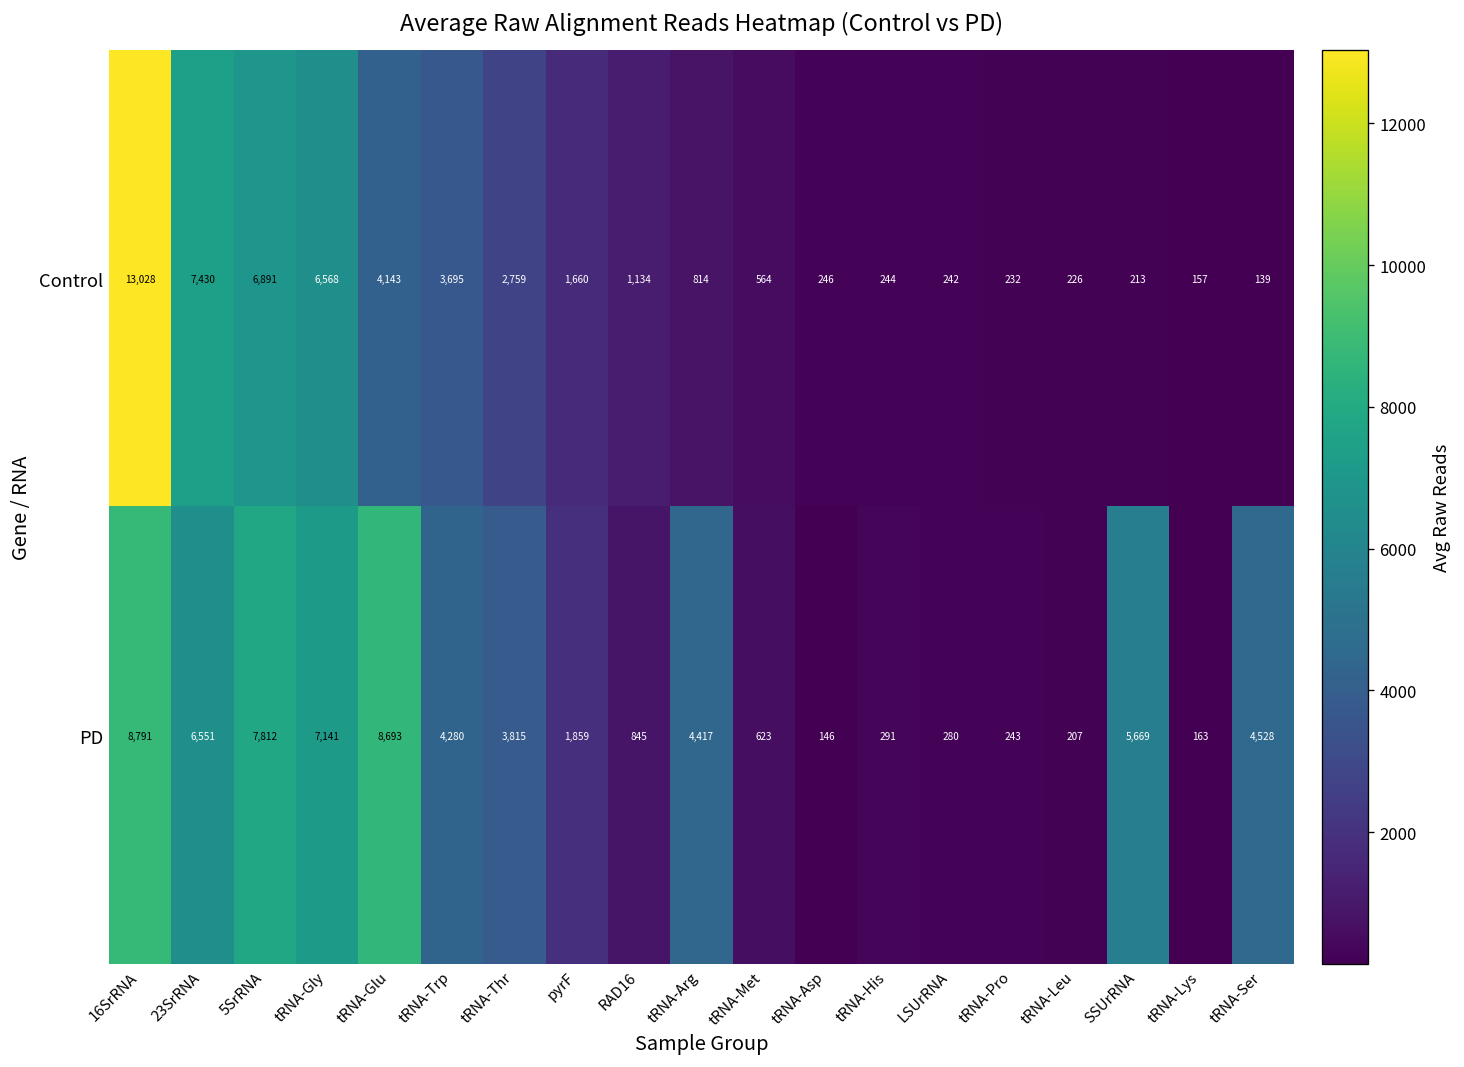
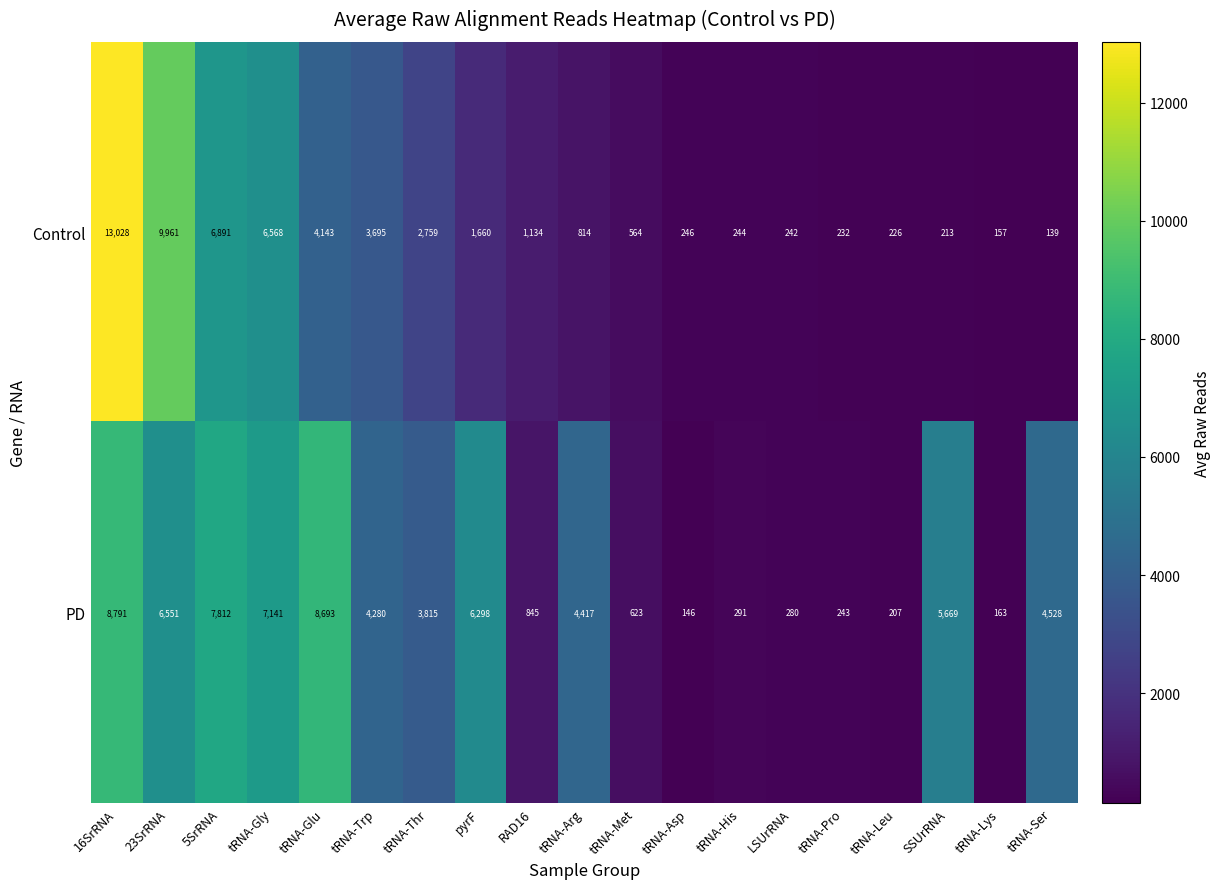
  {
    "Control": {
      "16SrRNA": "13,028",
-     "23SrRNA": "7,430",
+     "23SrRNA": "9,961",
      "5SrRNA": "6,891",
      "tRNA-Gly": "6,568",
      "tRNA-Glu": "4,143",
      "tRNA-Trp": "3,695",
      "tRNA-Thr": "2,759",
      "pyrF": "1,660",
      "RAD16": "1,134",
      "tRNA-Arg": "814",
      "tRNA-Met": "564",
      "tRNA-Asp": "246",
      "tRNA-His": "244",
      "LSUrRNA": "242",
      "tRNA-Pro": "232",
      "tRNA-Leu": "226",
      "SSUrRNA": "213",
      "tRNA-Lys": "157",
      "tRNA-Ser": "139"
    },
    "PD": {
      "16SrRNA": "8,791",
      "23SrRNA": "6,551",
      "5SrRNA": "7,812",
      "tRNA-Gly": "7,141",
      "tRNA-Glu": "8,693",
      "tRNA-Trp": "4,280",
      "tRNA-Thr": "3,815",
-     "pyrF": "1,859",
+     "pyrF": "6,298",
      "RAD16": "845",
      "tRNA-Arg": "4,417",
      "tRNA-Met": "623",
      "tRNA-Asp": "146",
      "tRNA-His": "291",
      "LSUrRNA": "280",
      "tRNA-Pro": "243",
      "tRNA-Leu": "207",
      "SSUrRNA": "5,669",
      "tRNA-Lys": "163",
      "tRNA-Ser": "4,528"
    }
  }
